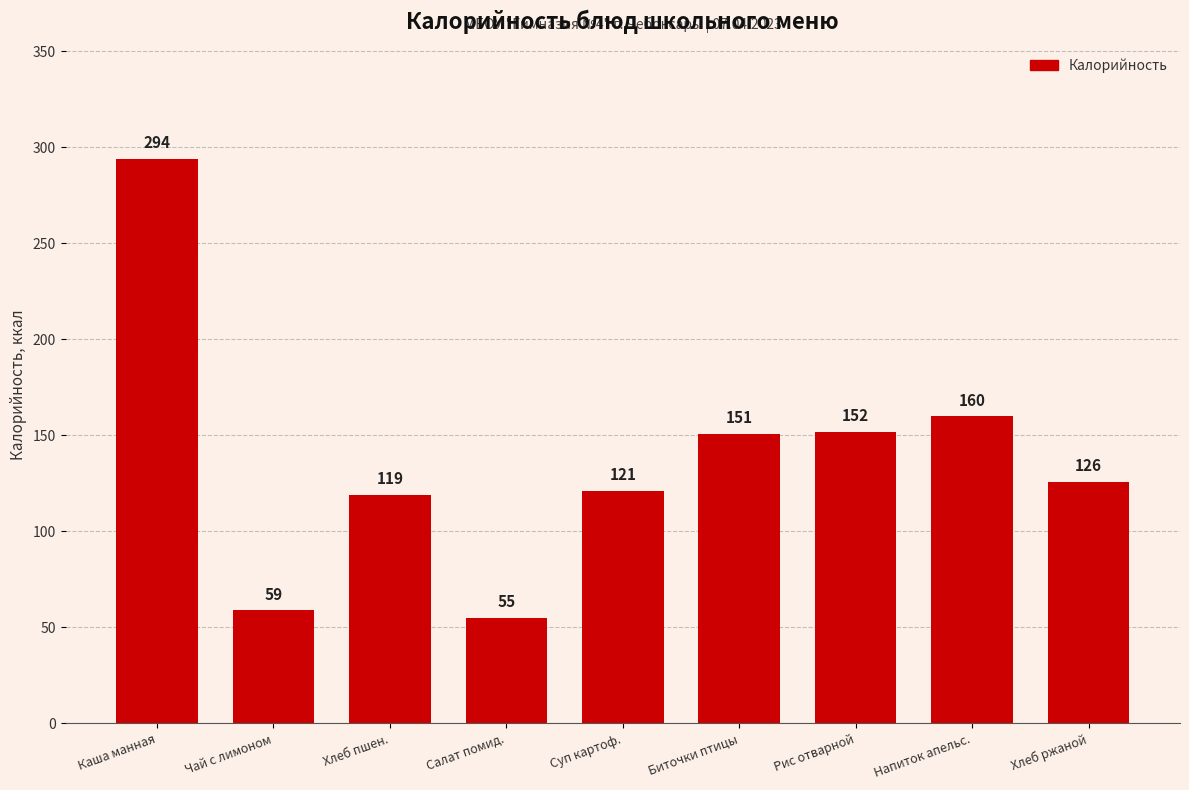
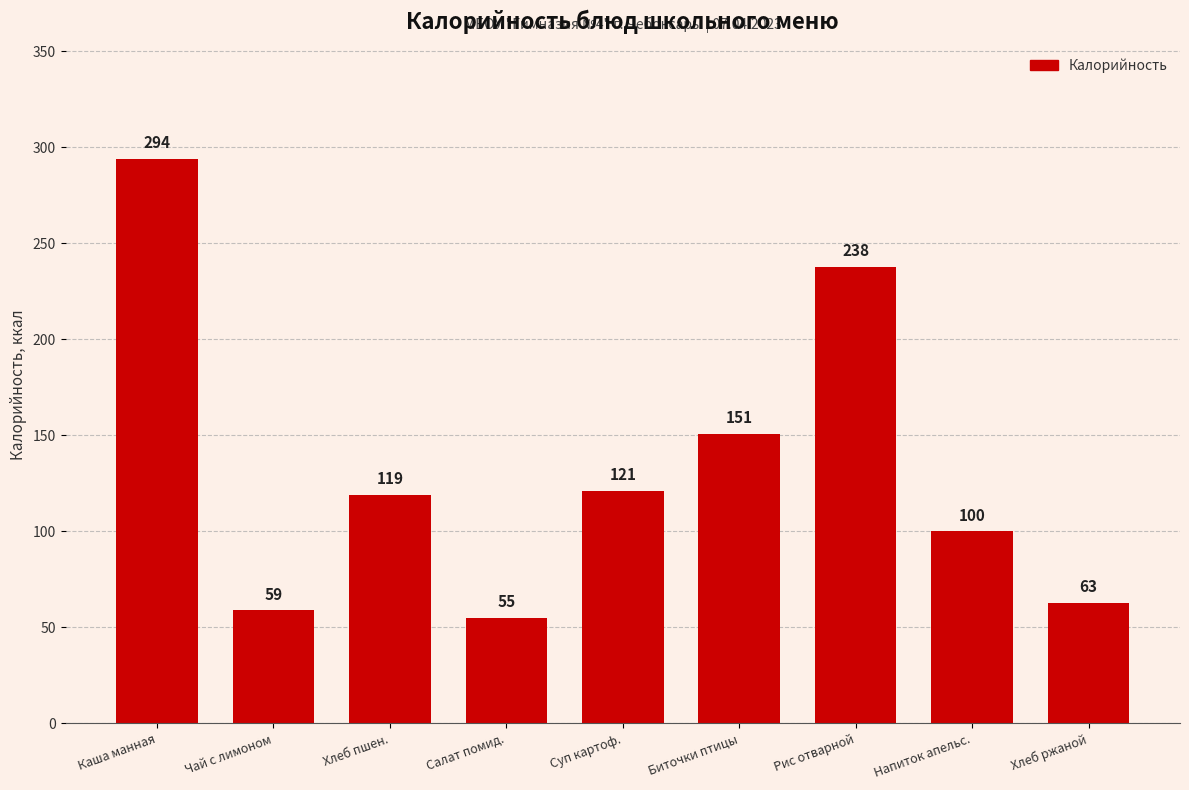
  {
    "Каша манная": 294,
    "Чай с лимоном": 59,
    "Хлеб пшен.": 119,
    "Салат помид.": 55,
    "Суп картоф.": 121,
    "Биточки птицы": 151,
-   "Рис отварной": 152,
-   "Напиток апельс.": 160,
-   "Хлеб ржаной": 126
+   "Рис отварной": 238,
+   "Напиток апельс.": 100,
+   "Хлеб ржаной": 63
  }
